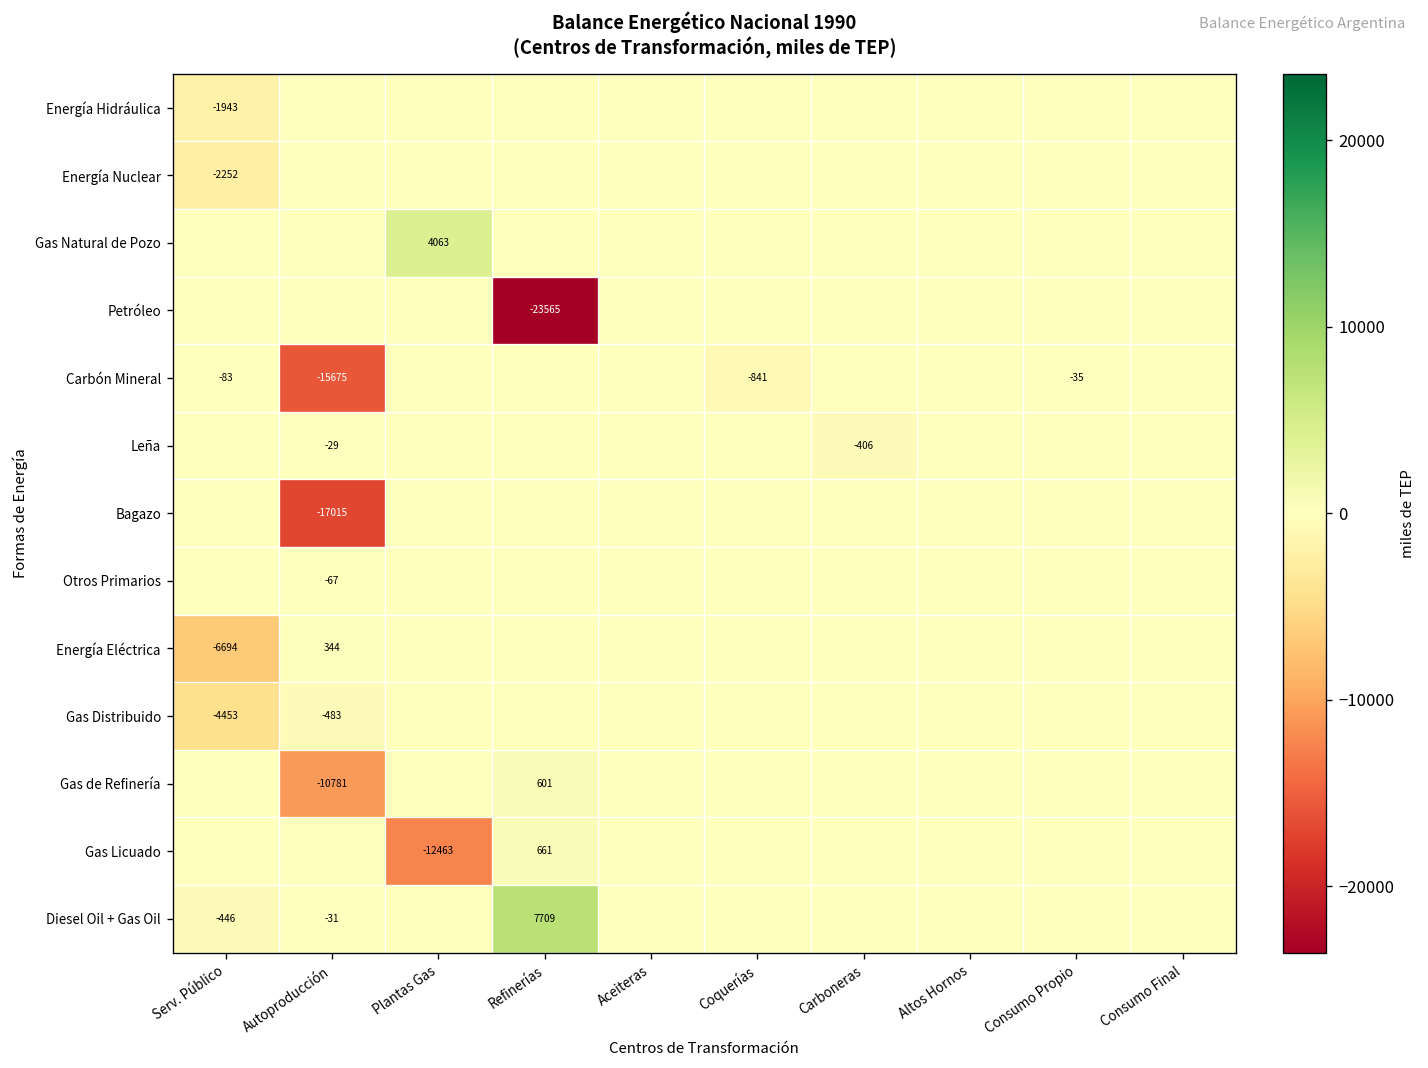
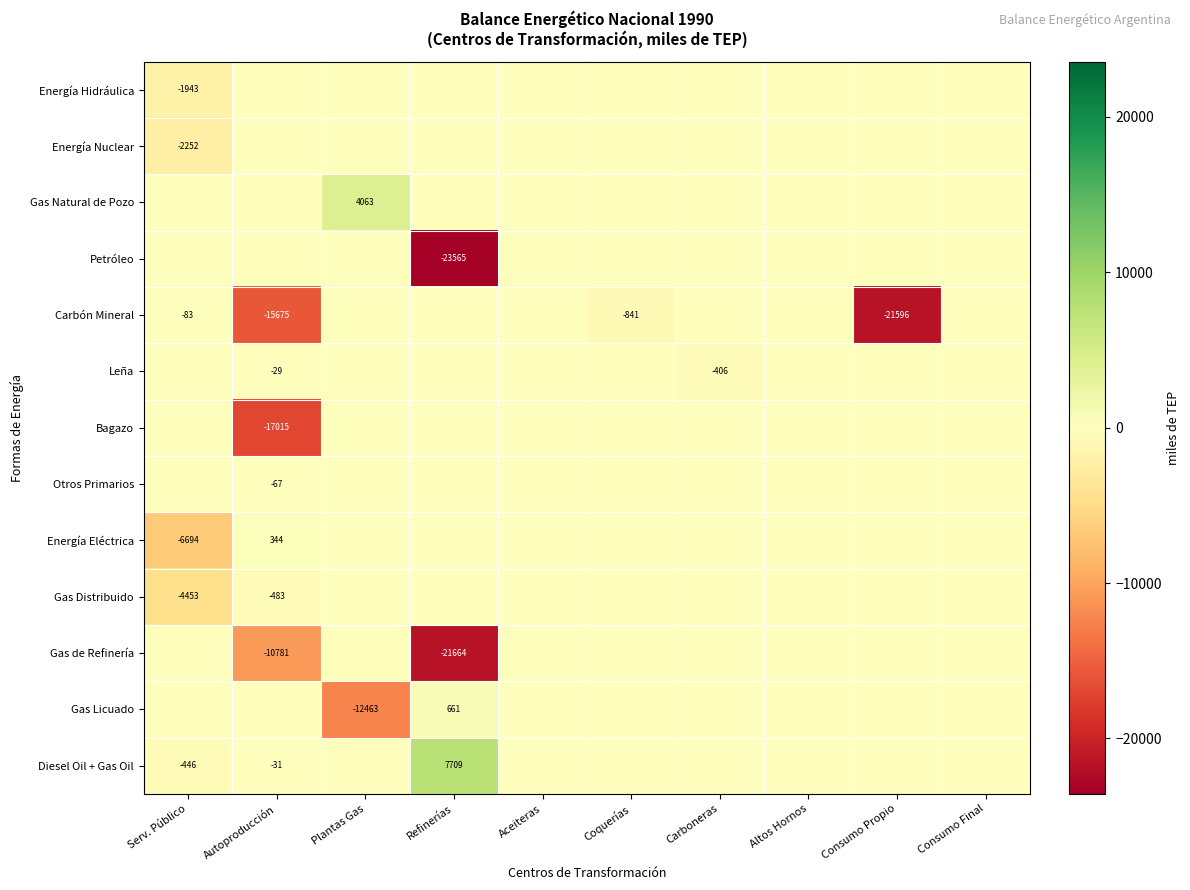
  {
    "Energía Hidráulica": {
      "Serv. Público": -1943
    },
    "Energía Nuclear": {
      "Serv. Público": -2252
    },
    "Gas Natural de Pozo": {
      "Plantas Gas": 4063
    },
    "Petróleo": {
      "Refinerías": -23565
    },
    "Carbón Mineral": {
      "Serv. Público": -83,
      "Autoproducción": -15675,
      "Coquerías": -841,
-     "Consumo Propio": -35
+     "Consumo Propio": -21596
    },
    "Leña": {
      "Autoproducción": -29,
      "Carboneras": -406
    },
    "Bagazo": {
      "Autoproducción": -17015
    },
    "Otros Primarios": {
      "Autoproducción": -67
    },
    "Energía Eléctrica": {
      "Serv. Público": -6694,
      "Autoproducción": 344
    },
    "Gas Distribuido": {
      "Serv. Público": -4453,
      "Autoproducción": -483
    },
    "Gas de Refinería": {
      "Autoproducción": -10781,
-     "Refinerías": 601
+     "Refinerías": -21664
    },
    "Gas Licuado": {
      "Plantas Gas": -12463,
      "Refinerías": 661
    },
    "Diesel Oil + Gas Oil": {
      "Serv. Público": -446,
      "Autoproducción": -31,
      "Refinerías": 7709
    }
  }
